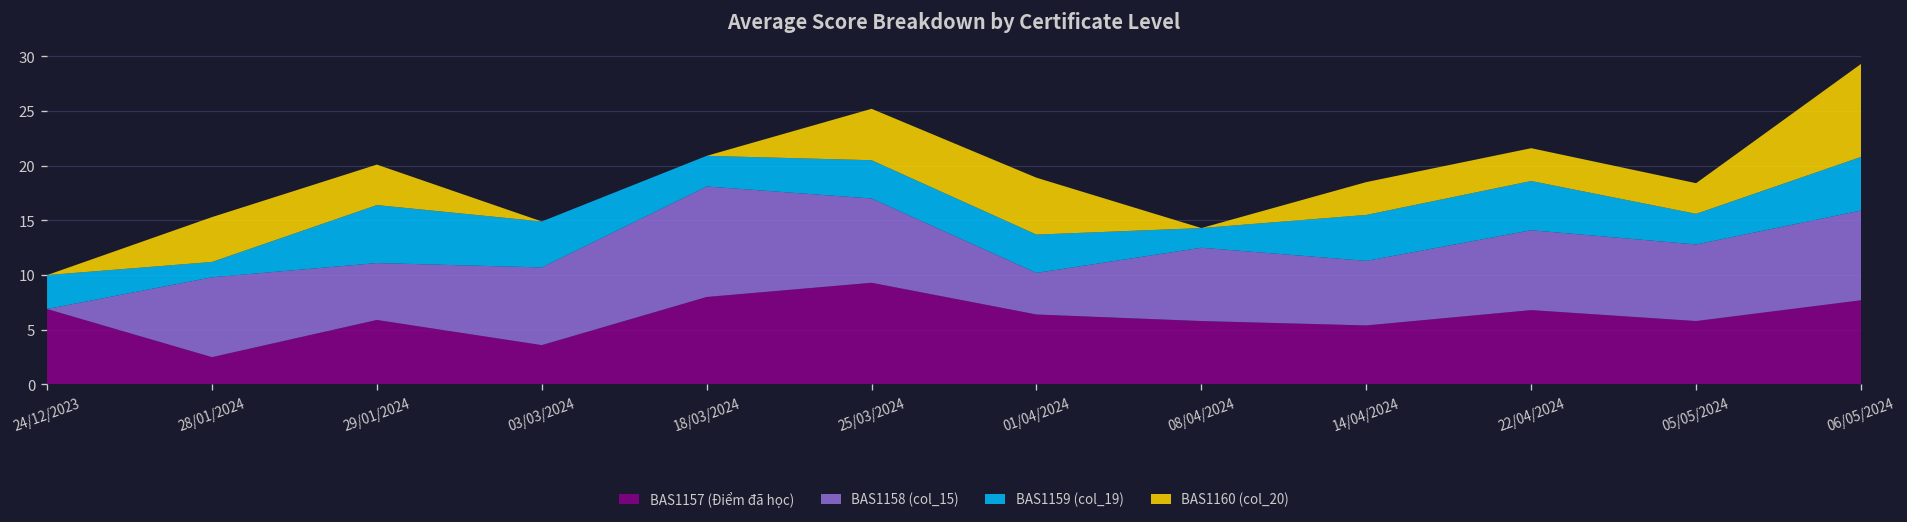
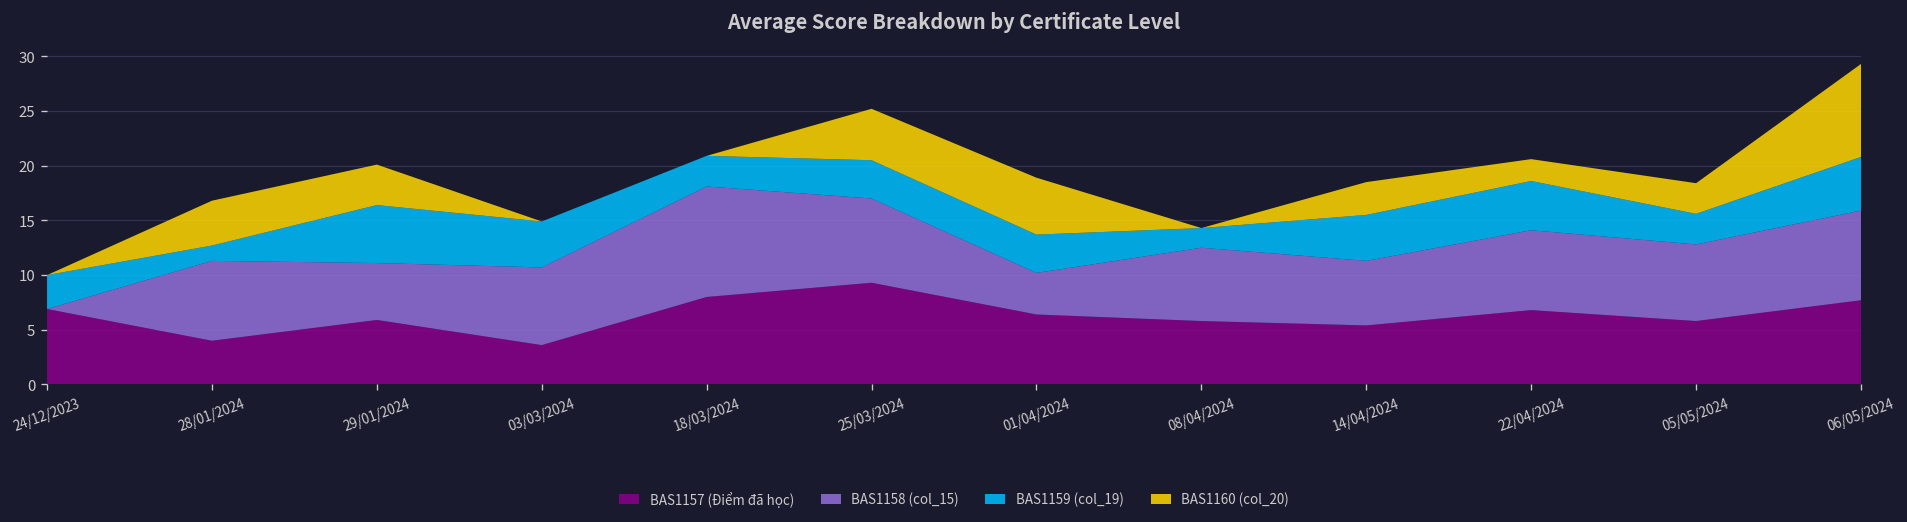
  {
    "BAS1157 (Điểm đã học)": {
-     "28/01/2024": 3,
+     "28/01/2024": 4,
      "29/01/2024": 6,
      "03/03/2024": 4,
      "18/03/2024": 8,
      "25/03/2024": 9,
      "01/04/2024": 6,
      "08/04/2024": 6,
      "14/04/2024": 5,
      "22/04/2024": 7,
      "05/05/2024": 6,
      "06/05/2024": 8
    },
    "BAS1158 (col_15)": {
      "28/01/2024": 7,
      "29/01/2024": 5,
      "03/03/2024": 7,
      "18/03/2024": 10,
      "25/03/2024": 8,
      "01/04/2024": 4,
      "08/04/2024": 7,
      "14/04/2024": 6,
      "22/04/2024": 7,
      "05/05/2024": 7,
      "06/05/2024": 8
    },
    "BAS1159 (col_19)": {
      "28/01/2024": 1,
      "29/01/2024": 5,
      "25/03/2024": 4,
      "01/04/2024": 4,
      "14/04/2024": 4,
      "22/04/2024": 5,
      "05/05/2024": 3,
      "06/05/2024": 5
    },
    "BAS1160 (col_20)": {
      "28/01/2024": 4,
      "29/01/2024": 4,
      "25/03/2024": 5,
      "01/04/2024": 5,
      "14/04/2024": 3,
-     "22/04/2024": 3,
+     "22/04/2024": 2,
      "05/05/2024": 3,
      "06/05/2024": 9
    }
  }
